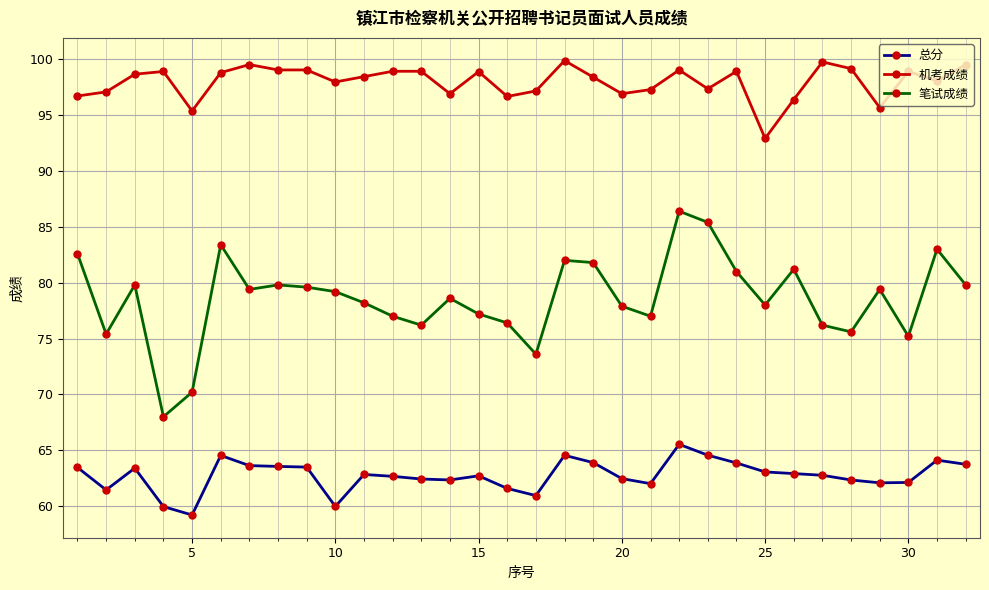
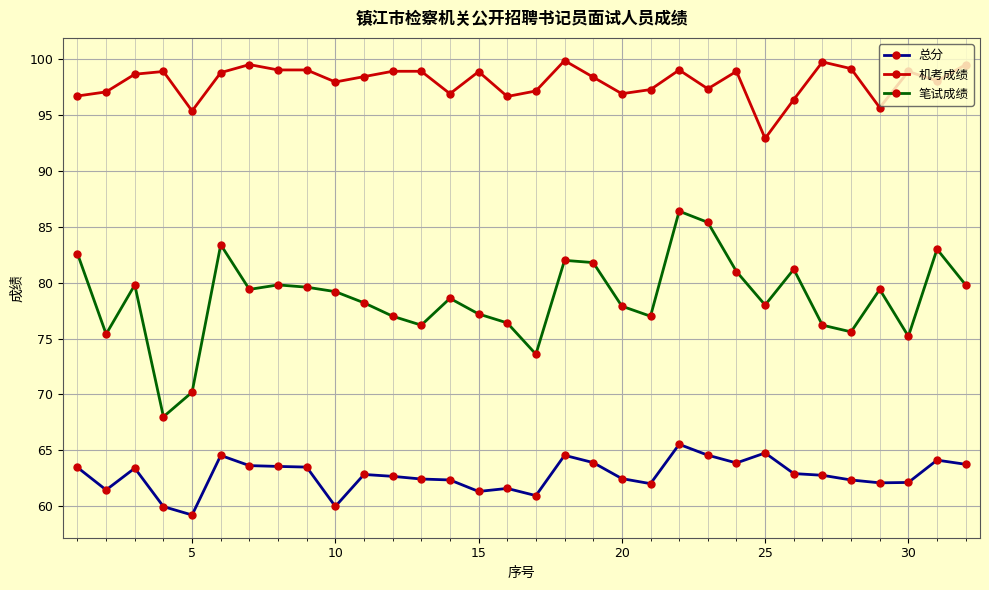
  {
    "总分": {
      "5": 59.2,
      "10": 60.0,
-     "15": 62.7,
+     "15": 61.3,
      "20": 62.5,
-     "25": 63.1,
+     "25": 64.8,
      "30": 62.1
    },
    "机考成绩": {
      "5": 95.4,
      "10": 98.0,
      "15": 98.9,
      "20": 96.9,
      "25": 92.9
    },
    "笔试成绩": {
      "5": 70.2,
      "10": 79.2,
      "15": 77.2,
      "20": 77.9,
      "25": 78.0,
      "30": 75.2
    }
  }
